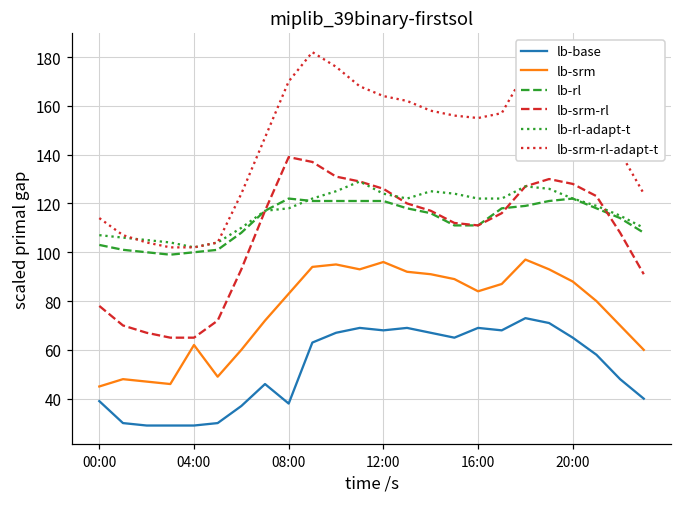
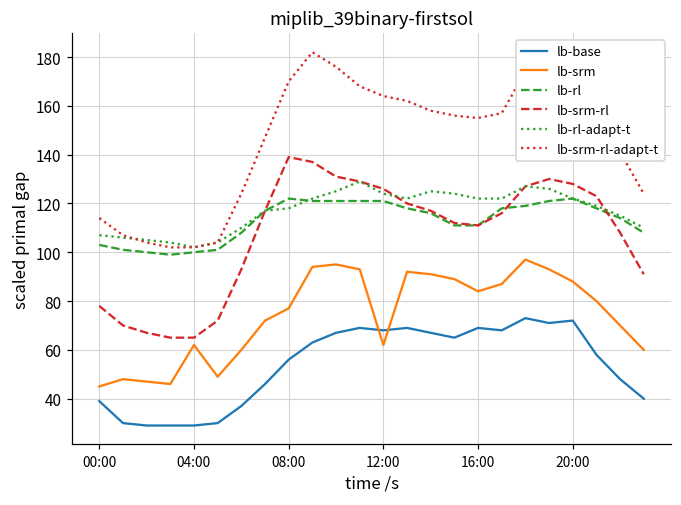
  {
    "lb-base": {
      "00:00": 39,
      "04:00": 29,
-     "08:00": 38,
+     "08:00": 56,
      "12:00": 68,
      "16:00": 69,
-     "20:00": 65
+     "20:00": 72
    },
    "lb-srm": {
      "00:00": 45,
      "04:00": 62,
-     "08:00": 83,
-     "12:00": 96,
+     "08:00": 77,
+     "12:00": 62,
      "16:00": 84,
      "20:00": 88
    }
  }
